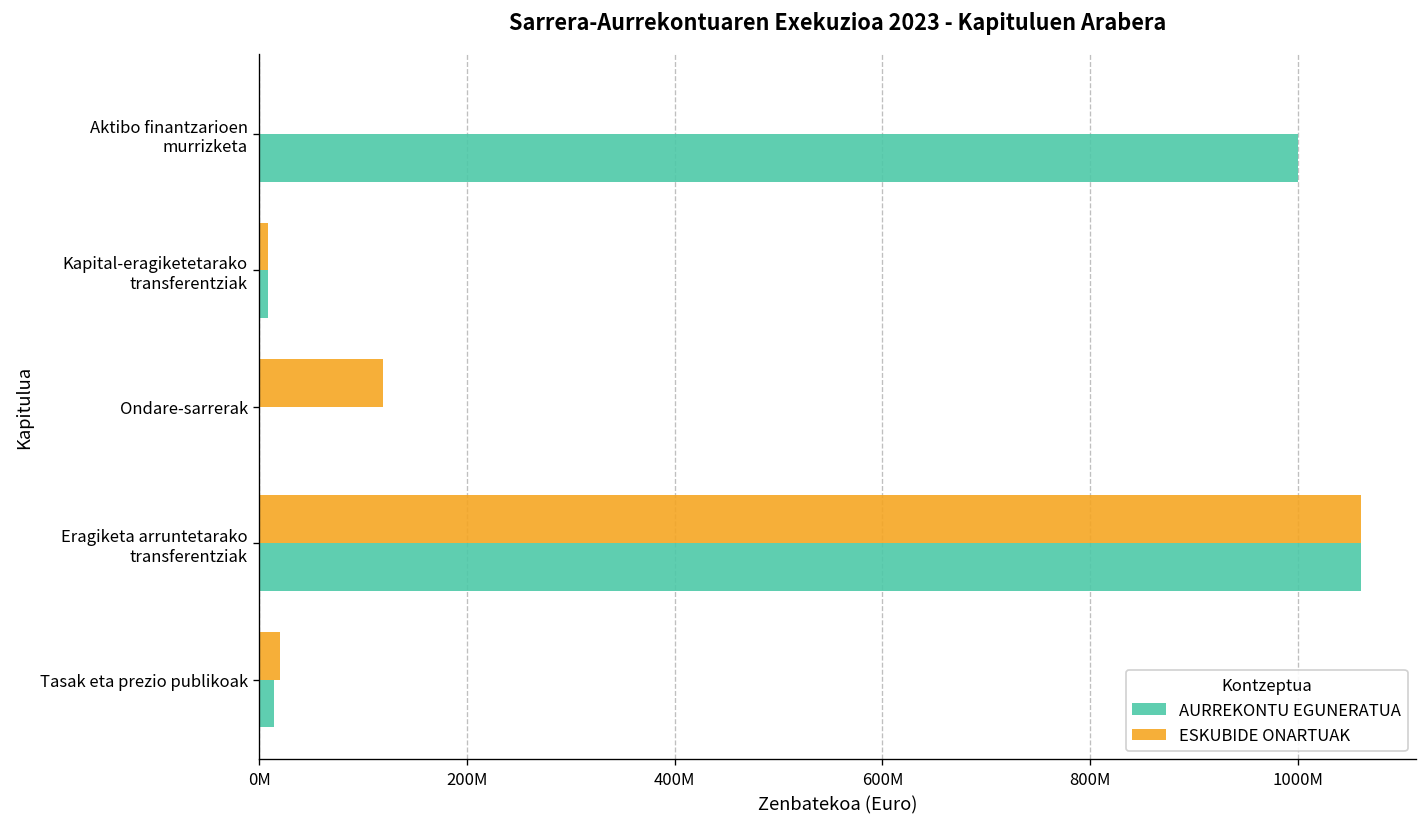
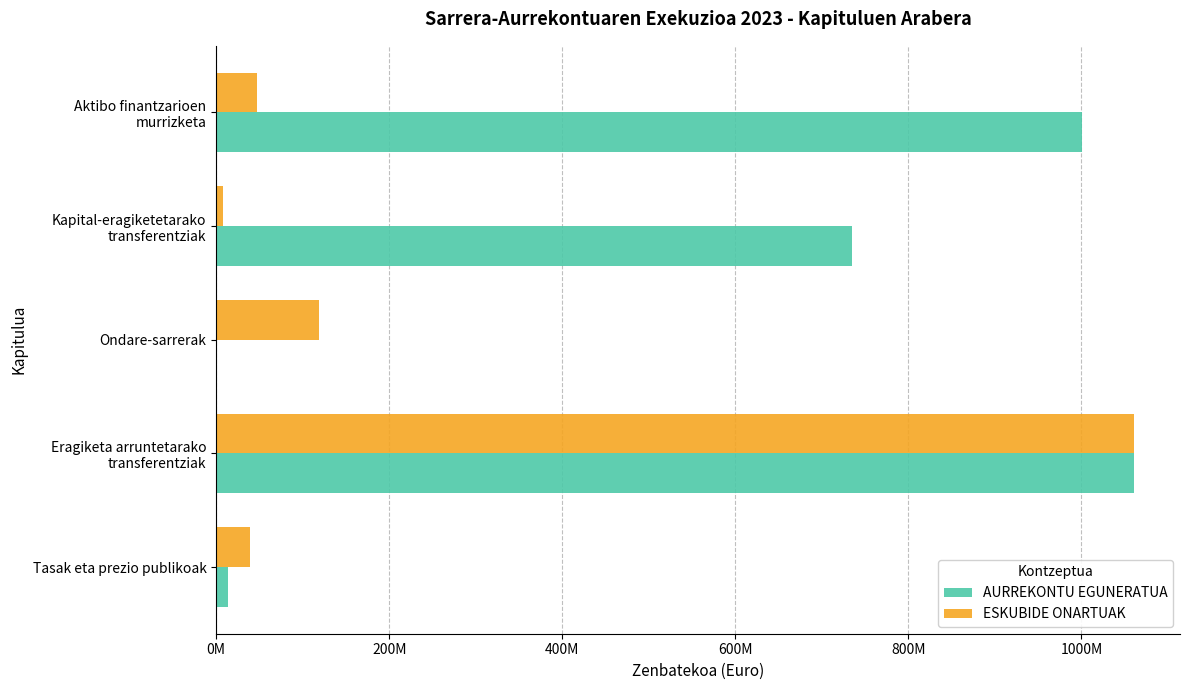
  {
    "AURREKONTU EGUNERATUA": {
      "Aktibo finantzarioen murrizketa": 1000000000,
-     "Kapital-eragiketetarako transferentziak": 10000000,
+     "Kapital-eragiketetarako transferentziak": 730000000,
      "Ondare-sarrerak": 0,
      "Eragiketa arruntetarako transferentziak": 1060000000,
      "Tasak eta prezio publikoak": 10000000
    },
    "ESKUBIDE ONARTUAK": {
-     "Aktibo finantzarioen murrizketa": 0,
+     "Aktibo finantzarioen murrizketa": 50000000,
      "Kapital-eragiketetarako transferentziak": 10000000,
      "Ondare-sarrerak": 120000000,
      "Eragiketa arruntetarako transferentziak": 1060000000,
-     "Tasak eta prezio publikoak": 20000000
+     "Tasak eta prezio publikoak": 40000000
    }
  }
